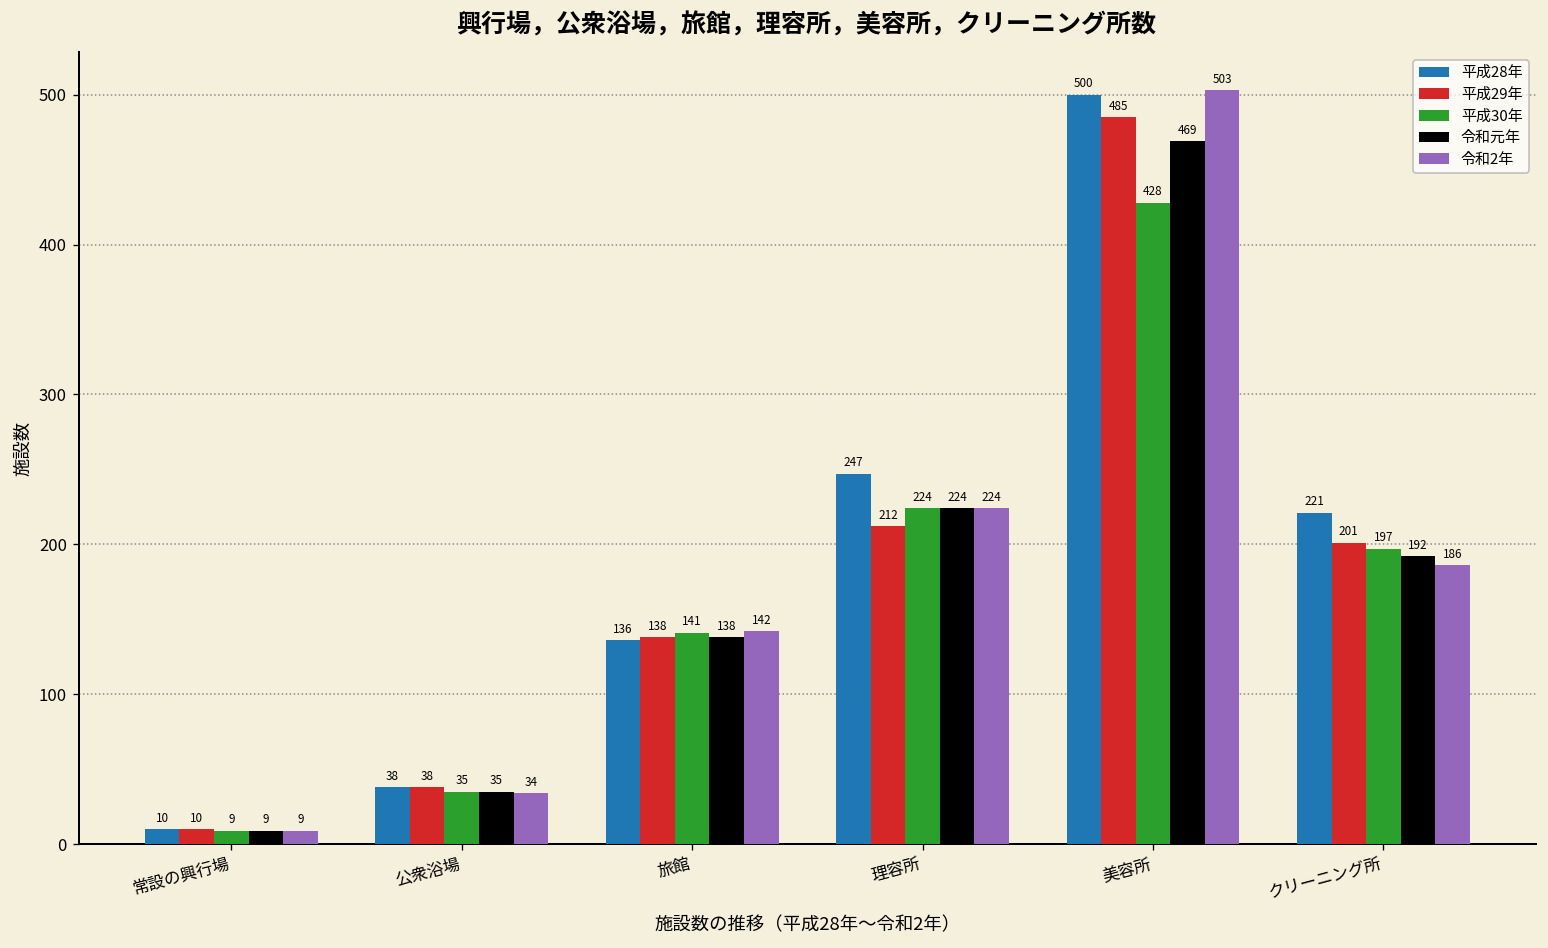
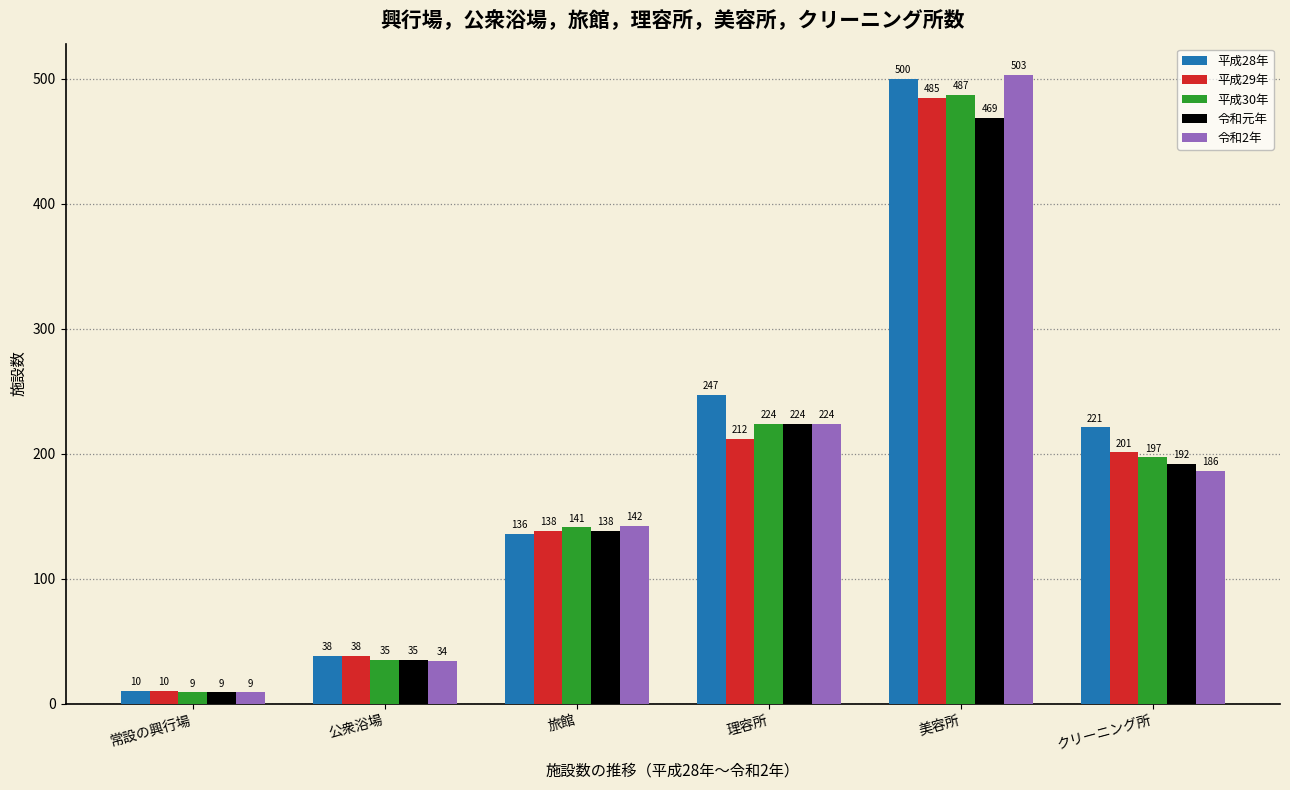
  {
    "平成28年": {
      "常設の興行場": 10,
      "公衆浴場": 38,
      "旅館": 136,
      "理容所": 247,
      "美容所": 500,
      "クリーニング所": 221
    },
    "平成29年": {
      "常設の興行場": 10,
      "公衆浴場": 38,
      "旅館": 138,
      "理容所": 212,
      "美容所": 485,
      "クリーニング所": 201
    },
    "平成30年": {
      "常設の興行場": 9,
      "公衆浴場": 35,
      "旅館": 141,
      "理容所": 224,
-     "美容所": 428,
+     "美容所": 487,
      "クリーニング所": 197
    },
    "令和元年": {
      "常設の興行場": 9,
      "公衆浴場": 35,
      "旅館": 138,
      "理容所": 224,
      "美容所": 469,
      "クリーニング所": 192
    },
    "令和2年": {
      "常設の興行場": 9,
      "公衆浴場": 34,
      "旅館": 142,
      "理容所": 224,
      "美容所": 503,
      "クリーニング所": 186
    }
  }
